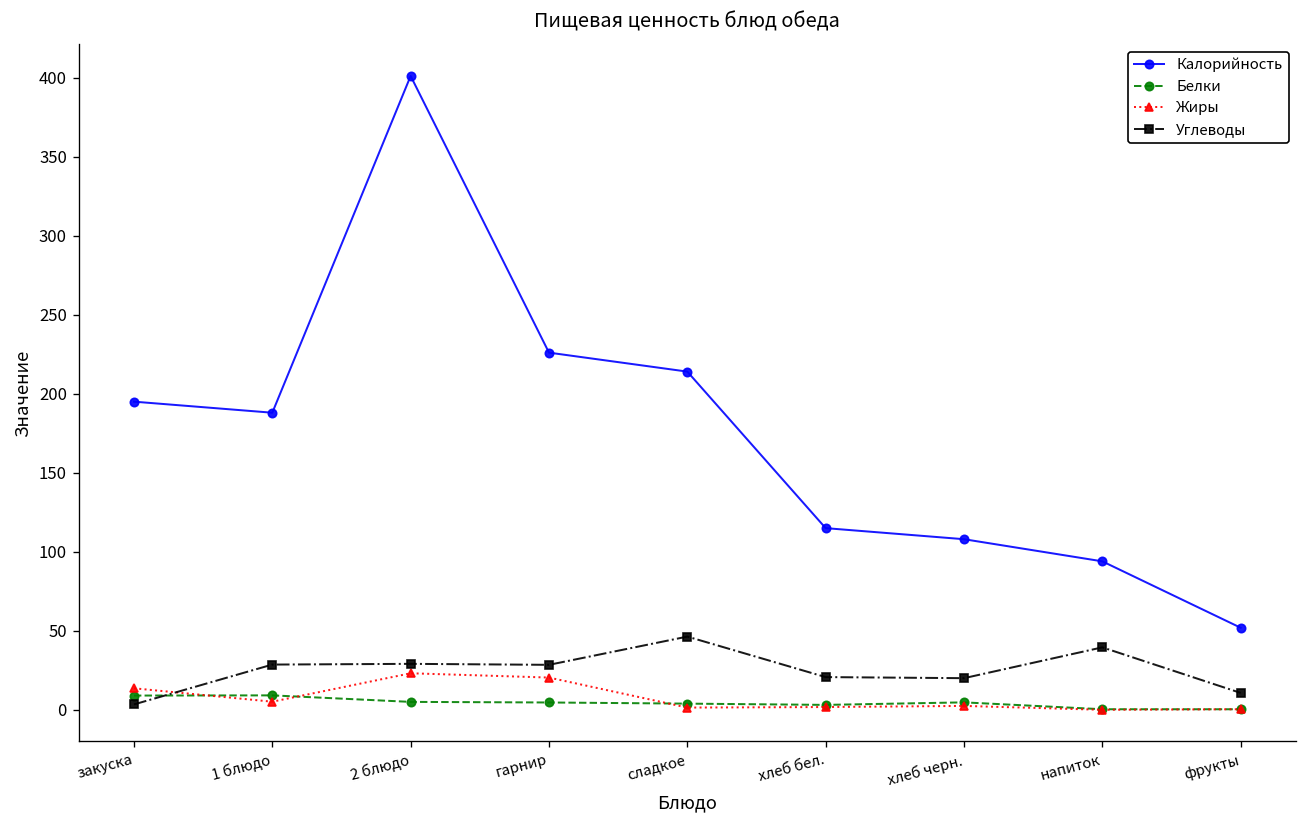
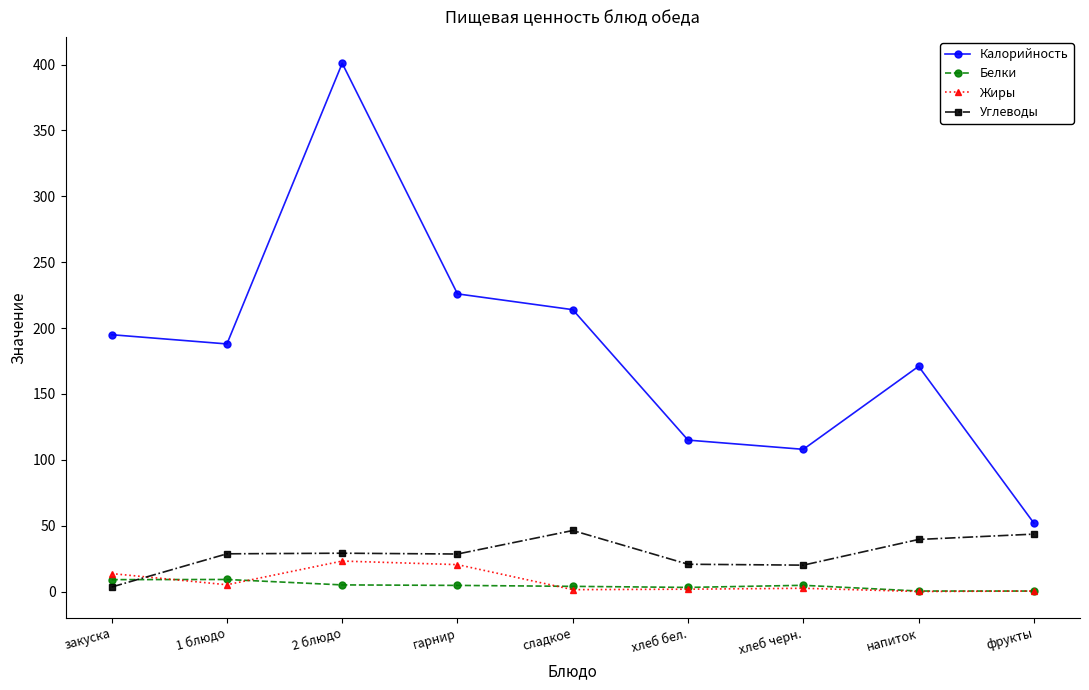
  {
    "Калорийность": {
      "закуска": 195,
      "1 блюдо": 188,
      "2 блюдо": 401,
      "гарнир": 226,
      "сладкое": 214,
      "хлеб бел.": 115,
      "хлеб черн.": 108,
-     "напиток": 94,
+     "напиток": 171,
      "фрукты": 52
    },
    "Белки": {
      "закуска": 9,
      "1 блюдо": 9,
      "2 блюдо": 5,
      "гарнир": 5,
      "сладкое": 4,
      "хлеб черн.": 5
    },
    "Жиры": {
      "закуска": 14,
      "1 блюдо": 5,
      "2 блюдо": 23,
      "гарнир": 20,
      "сладкое": 2,
      "хлеб черн.": 3
    },
    "Углеводы": {
      "закуска": 4,
      "1 блюдо": 29,
      "2 блюдо": 29,
      "гарнир": 29,
      "сладкое": 46,
      "хлеб бел.": 21,
      "хлеб черн.": 20,
      "напиток": 40,
-     "фрукты": 11
+     "фрукты": 44
    }
  }
